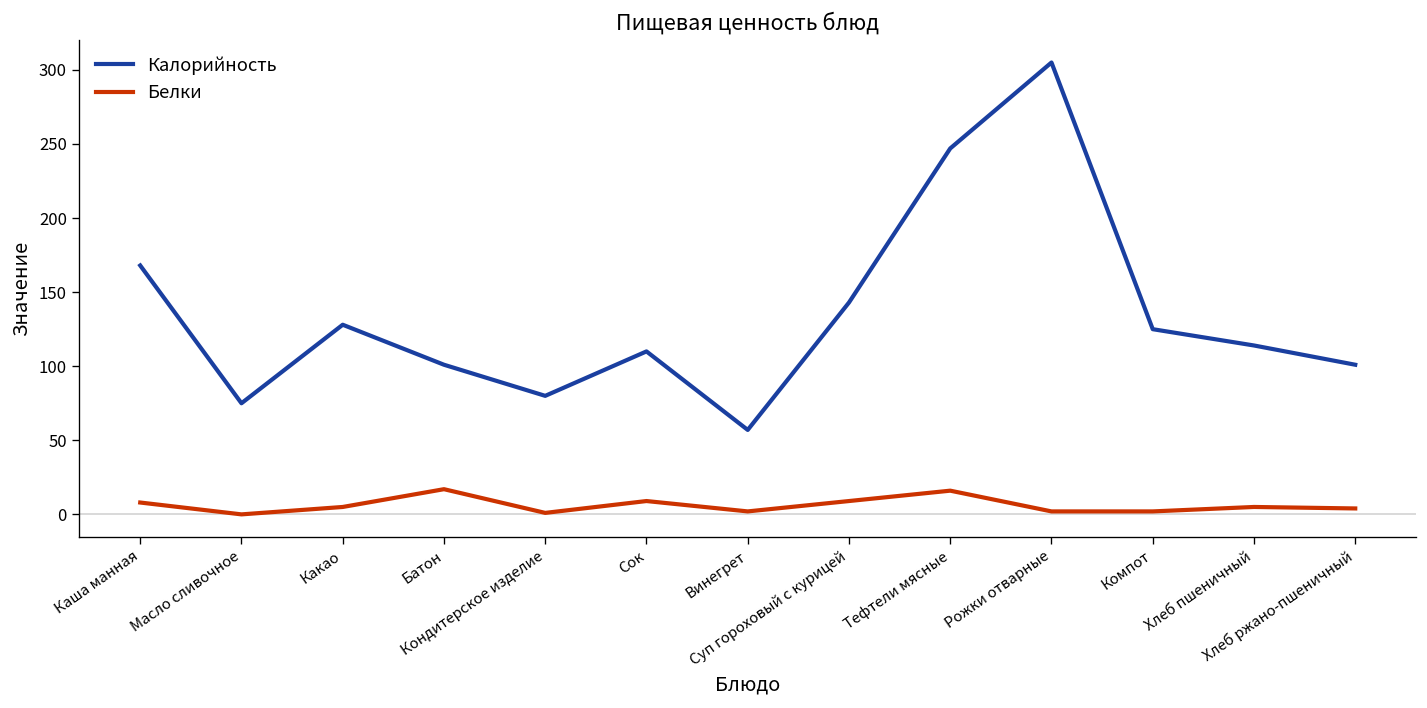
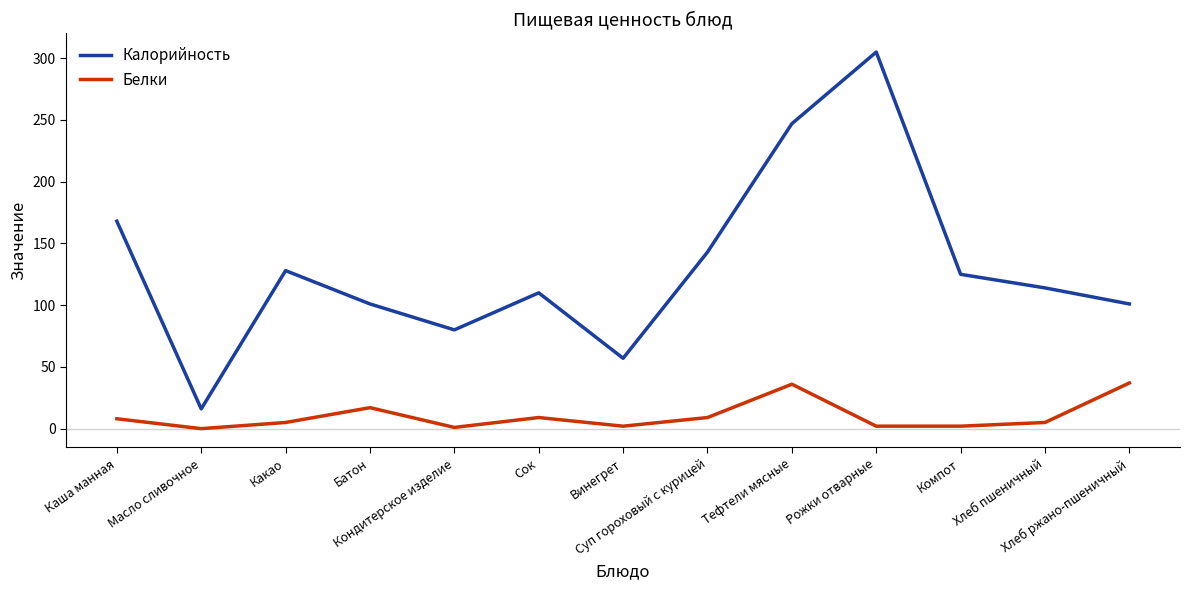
  {
    "Калорийность": {
      "Каша манная": 168,
-     "Масло сливочное": 75,
+     "Масло сливочное": 16,
      "Какао": 128,
      "Батон": 101,
      "Кондитерское изделие": 80,
      "Сок": 110,
      "Винегрет": 57,
      "Суп гороховый с курицей": 143,
      "Тефтели мясные": 247,
      "Рожки отварные": 305,
      "Компот": 125,
      "Хлеб пшеничный": 114,
      "Хлеб ржано-пшеничный": 101
    },
    "Белки": {
      "Каша манная": 8,
      "Масло сливочное": 0,
      "Какао": 5,
      "Батон": 17,
      "Кондитерское изделие": 1,
      "Сок": 9,
      "Винегрет": 2,
      "Суп гороховый с курицей": 9,
-     "Тефтели мясные": 16,
+     "Тефтели мясные": 36,
      "Рожки отварные": 2,
      "Компот": 2,
      "Хлеб пшеничный": 5,
-     "Хлеб ржано-пшеничный": 4
+     "Хлеб ржано-пшеничный": 37
    }
  }
